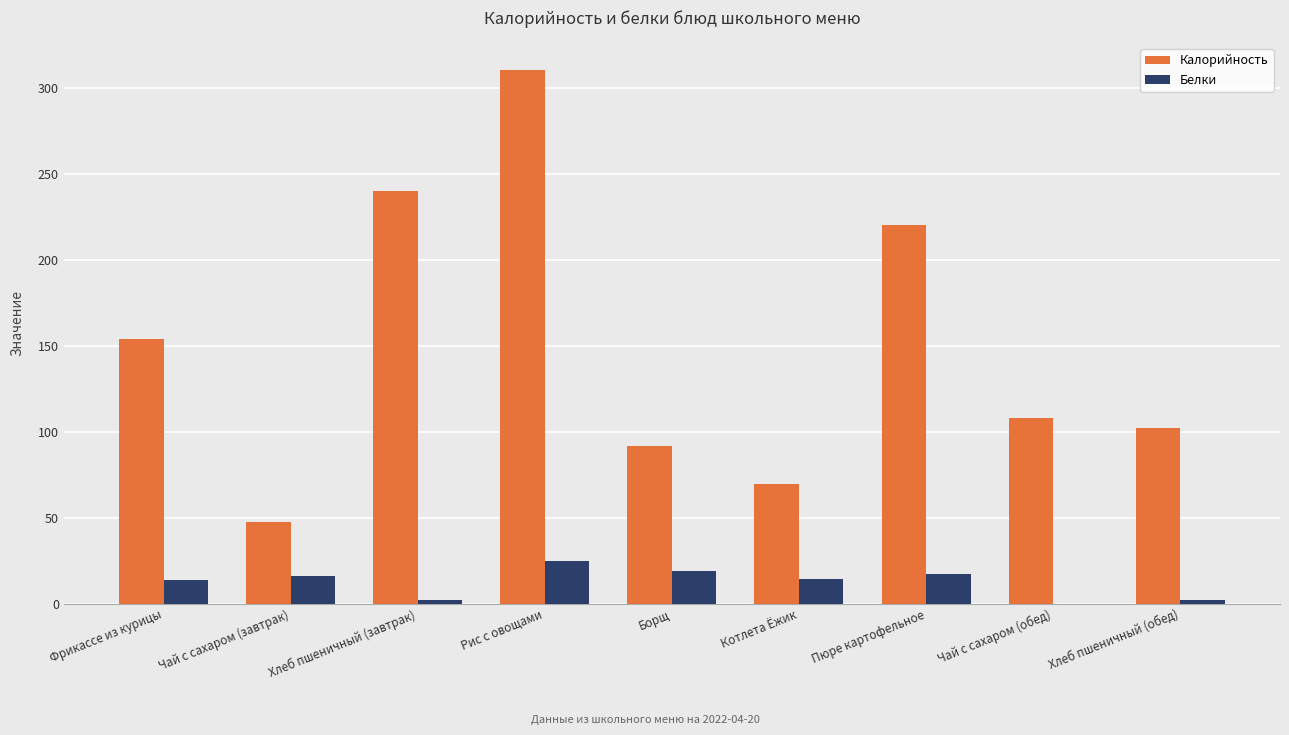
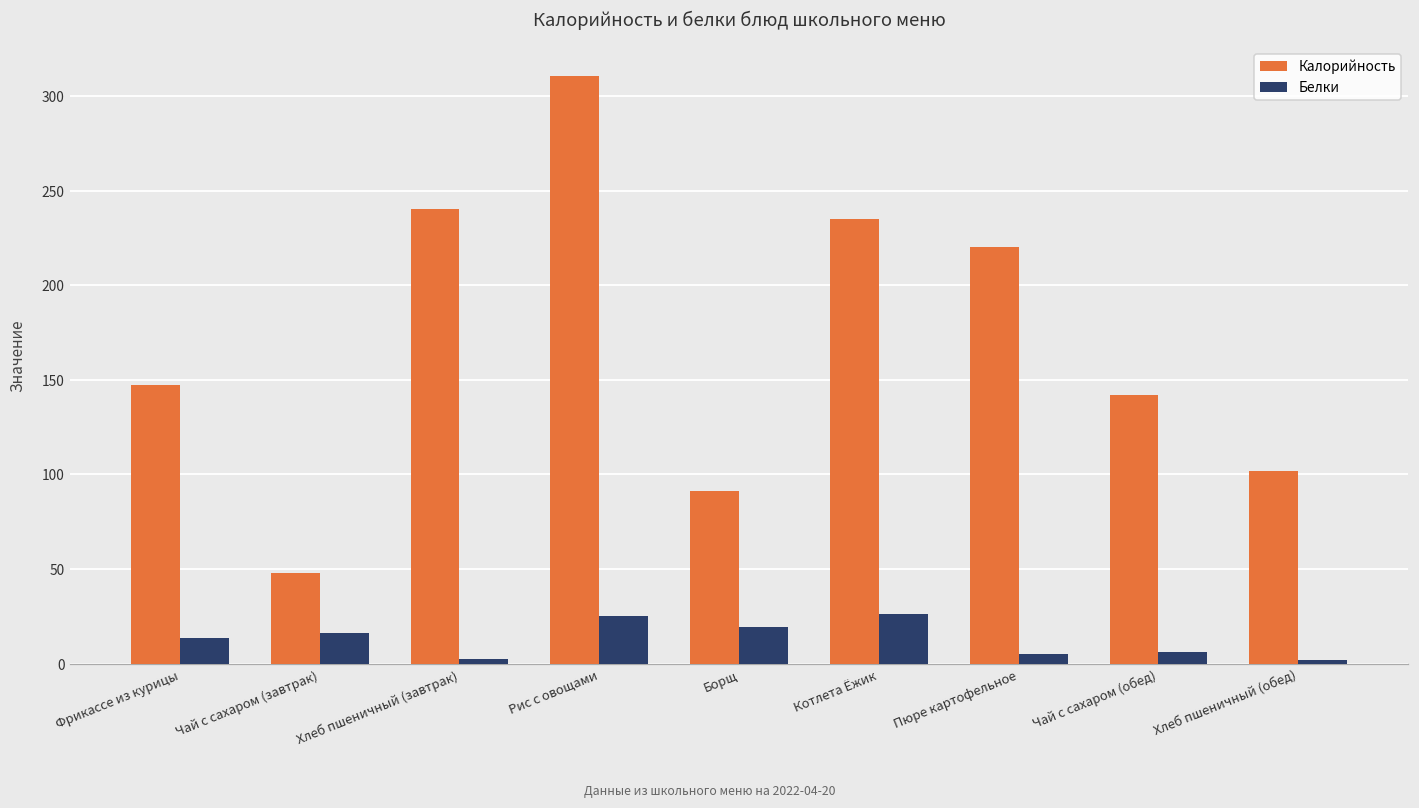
  {
    "Калорийность": {
-     "Фрикассе из курицы": 154,
+     "Фрикассе из курицы": 148,
      "Чай с сахаром (завтрак)": 48,
      "Хлеб пшеничный (завтрак)": 240,
      "Рис с овощами": 311,
      "Борщ": 92,
-     "Котлета Ёжик": 70,
+     "Котлета Ёжик": 235,
      "Пюре картофельное": 221,
-     "Чай с сахаром (обед)": 108,
+     "Чай с сахаром (обед)": 142,
      "Хлеб пшеничный (обед)": 102
    },
    "Белки": {
      "Фрикассе из курицы": 14,
      "Чай с сахаром (завтрак)": 16,
      "Хлеб пшеничный (завтрак)": 2,
      "Рис с овощами": 25,
      "Борщ": 19,
-     "Котлета Ёжик": 14,
-     "Пюре картофельное": 17,
-     "Чай с сахаром (обед)": 0,
+     "Котлета Ёжик": 26,
+     "Пюре картофельное": 5,
+     "Чай с сахаром (обед)": 6,
      "Хлеб пшеничный (обед)": 2
    }
  }
